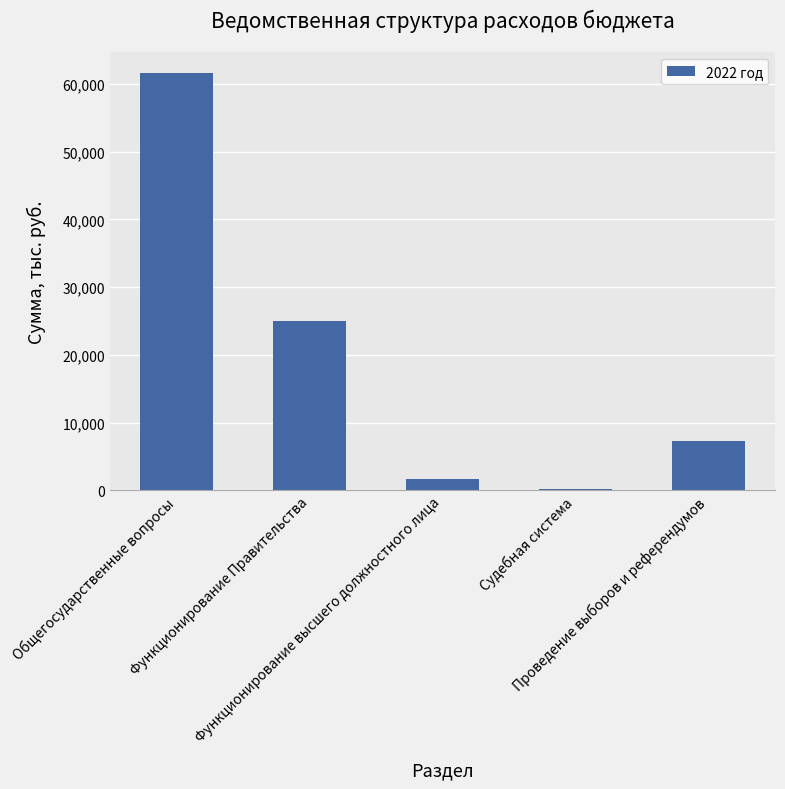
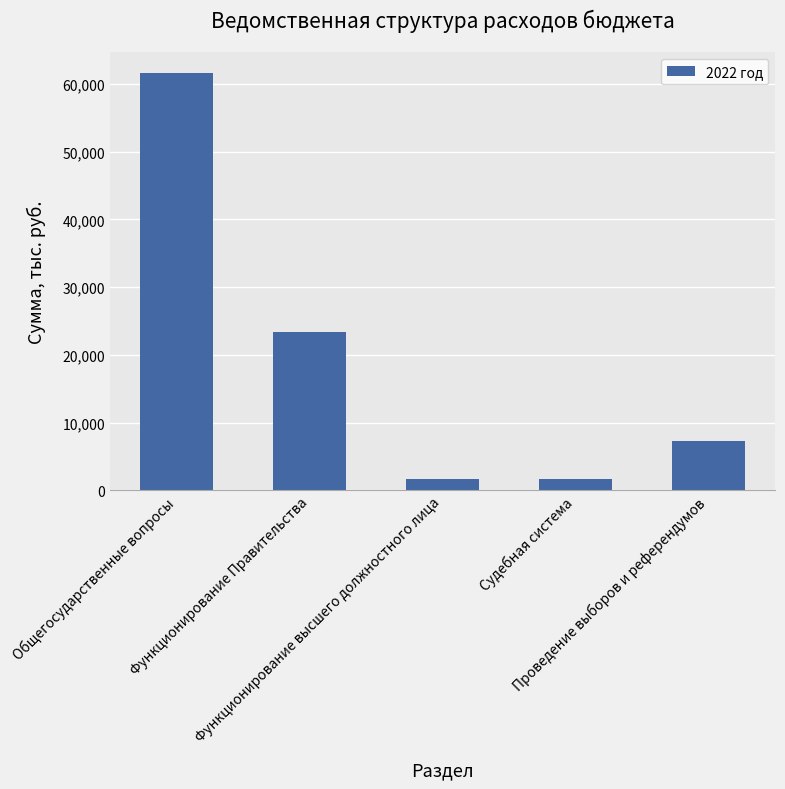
  {
    "Общегосударственные вопросы": "62,000",
-   "Функционирование Правительства": "25,000",
+   "Функционирование Правительства": "23,000",
    "Функционирование высшего должностного лица": "2,000",
-   "Судебная система": "0",
+   "Судебная система": "2,000",
    "Проведение выборов и референдумов": "7,000"
  }
